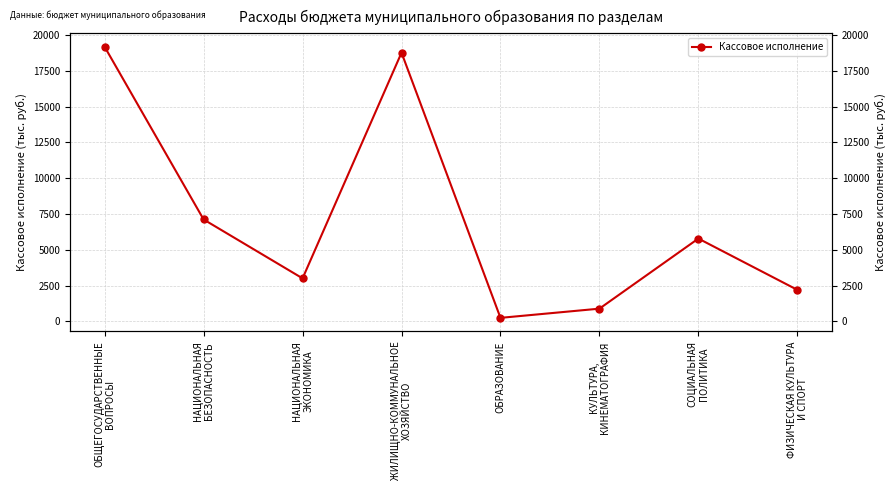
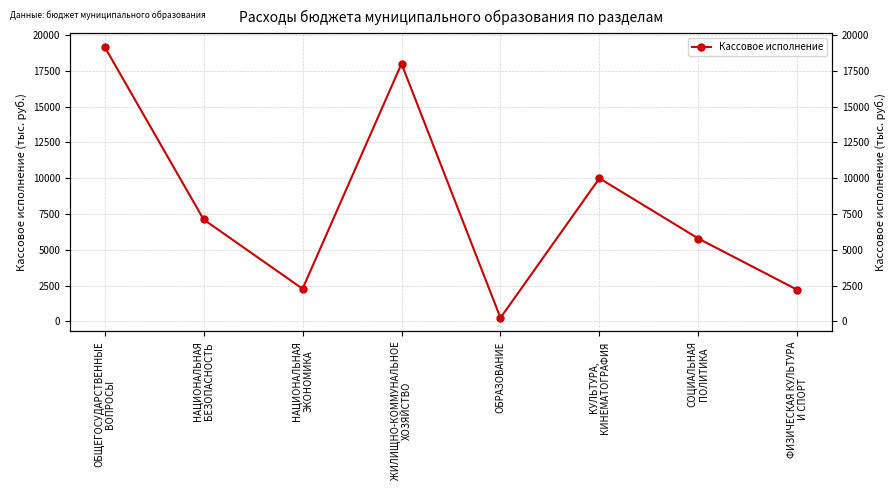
  {
    "ОБЩЕГОСУДАРСТВЕННЫЕ ВОПРОСЫ": 19200,
    "НАЦИОНАЛЬНАЯ БЕЗОПАСНОСТЬ": 7100,
-   "НАЦИОНАЛЬНАЯ ЭКОНОМИКА": 3000,
-   "ЖИЛИЩНО-КОММУНАЛЬНОЕ ХОЗЯЙСТВО": 18800,
+   "НАЦИОНАЛЬНАЯ ЭКОНОМИКА": 2300,
+   "ЖИЛИЩНО-КОММУНАЛЬНОЕ ХОЗЯЙСТВО": 18000,
    "ОБРАЗОВАНИЕ": 200,
-   "КУЛЬТУРА, КИНЕМАТОГРАФИЯ": 900,
+   "КУЛЬТУРА, КИНЕМАТОГРАФИЯ": 10000,
    "СОЦИАЛЬНАЯ ПОЛИТИКА": 5800,
    "ФИЗИЧЕСКАЯ КУЛЬТУРА И СПОРТ": 2200
  }
